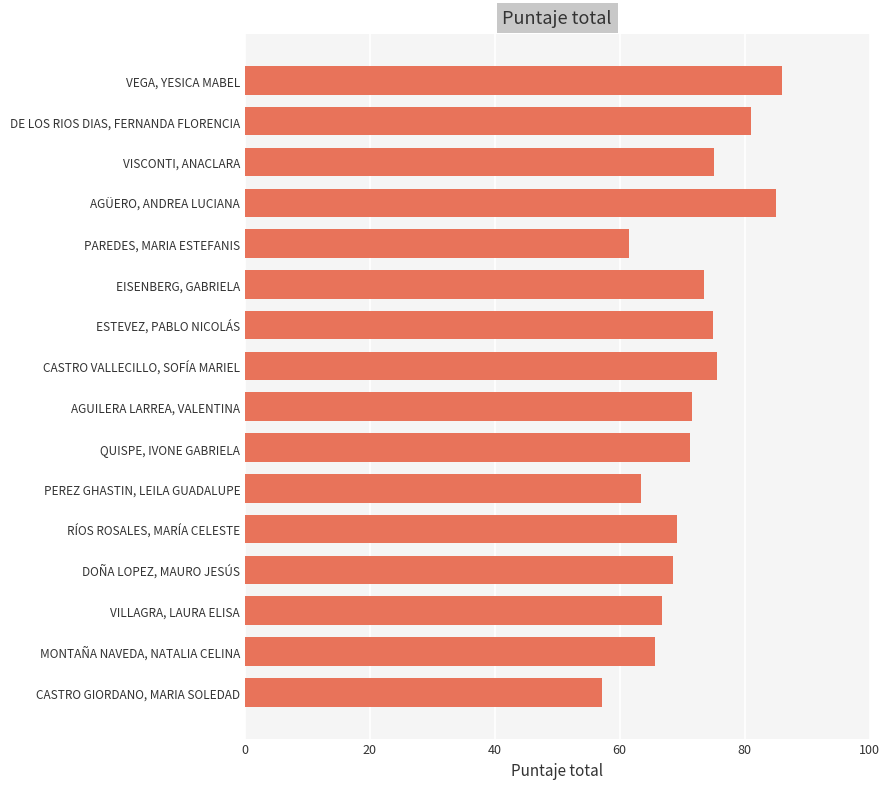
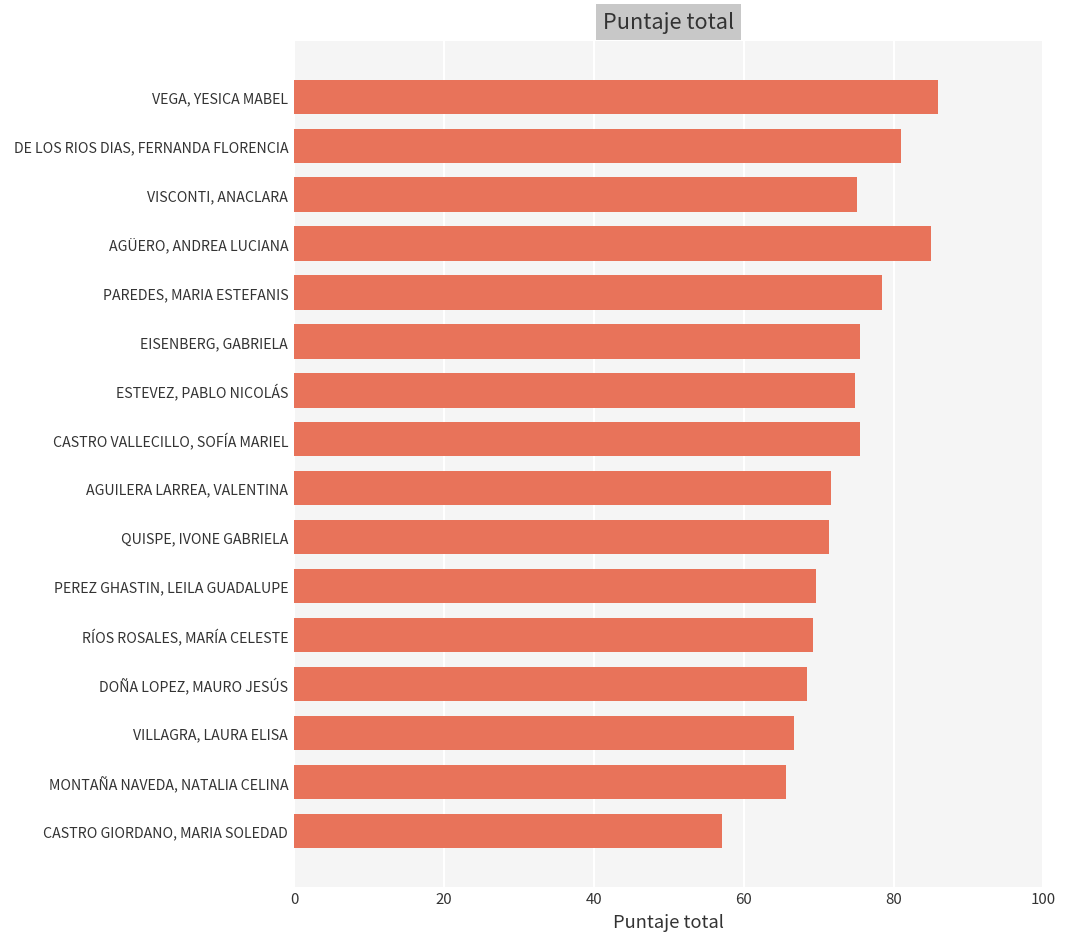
  {
    "VEGA, YESICA MABEL": 86,
    "DE LOS RIOS DIAS, FERNANDA FLORENCIA": 81,
    "VISCONTI, ANACLARA": 75,
    "AGÜERO, ANDREA LUCIANA": 85,
-   "PAREDES, MARIA ESTEFANIS": 61,
-   "EISENBERG, GABRIELA": 73,
+   "PAREDES, MARIA ESTEFANIS": 78,
+   "EISENBERG, GABRIELA": 76,
    "ESTEVEZ, PABLO NICOLÁS": 75,
    "CASTRO VALLECILLO, SOFÍA MARIEL": 76,
    "AGUILERA LARREA, VALENTINA": 72,
    "QUISPE, IVONE GABRIELA": 71,
-   "PEREZ GHASTIN, LEILA GUADALUPE": 63,
+   "PEREZ GHASTIN, LEILA GUADALUPE": 70,
    "RÍOS ROSALES, MARÍA CELESTE": 69,
    "DOÑA LOPEZ, MAURO JESÚS": 69,
    "VILLAGRA, LAURA ELISA": 67,
    "MONTAÑA NAVEDA, NATALIA CELINA": 66,
    "CASTRO GIORDANO, MARIA SOLEDAD": 57
  }
